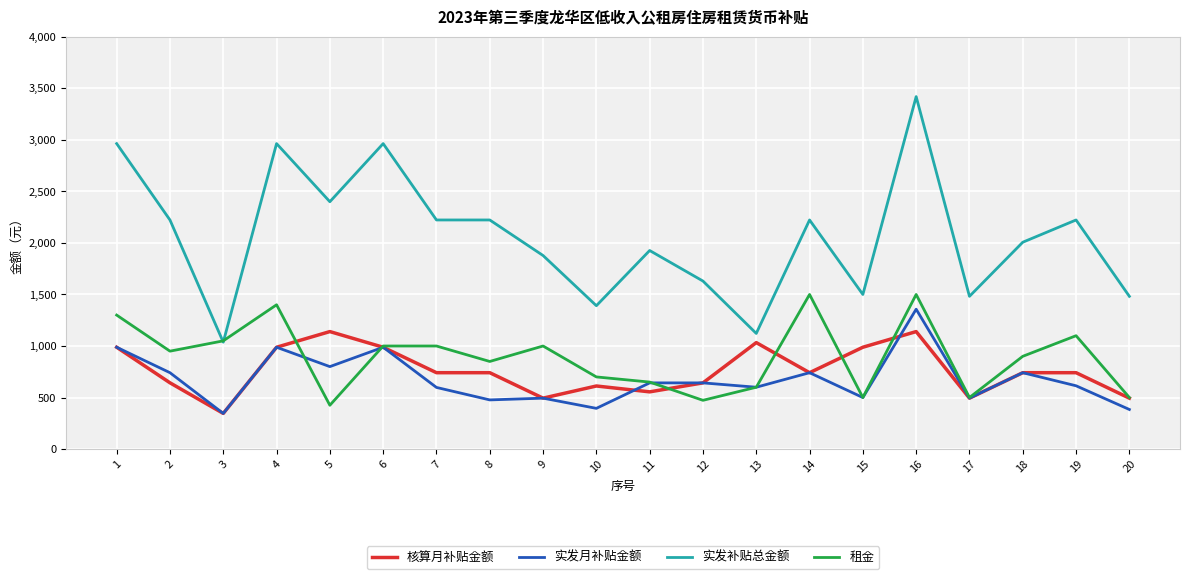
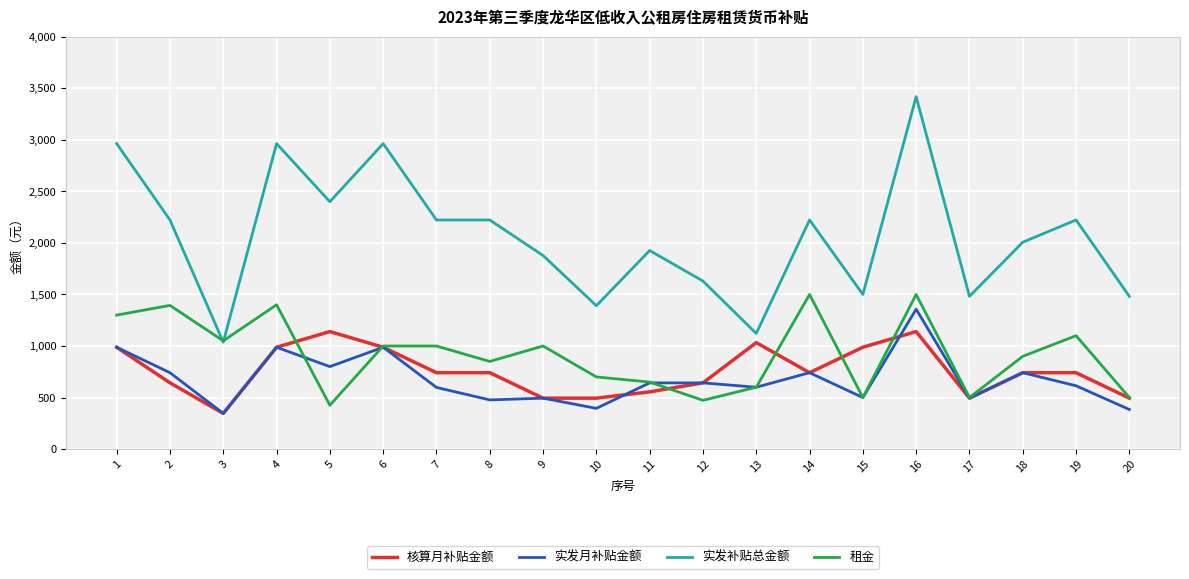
  {
    "核算月补贴金额": {
      "2": "640",
      "5": "1,140",
      "7": "740",
      "8": "740",
-     "10": "610",
+     "10": "490",
      "11": "560",
      "13": "1,030",
      "15": "990",
      "16": "1,140",
      "19": "740"
    },
    "实发月补贴金额": {
      "2": "740",
      "5": "800",
      "7": "600",
      "8": "480",
      "10": "400",
      "16": "1,360",
      "19": "610",
      "20": "380"
    },
    "实发补贴总金额": {
      "1": "2,960",
      "2": "2,220",
      "4": "2,960",
      "5": "2,400",
      "6": "2,960",
      "7": "2,220",
      "8": "2,220",
      "9": "1,880",
      "10": "1,390",
      "11": "1,930",
      "12": "1,630",
      "13": "1,120",
      "14": "2,220",
      "15": "1,500",
      "16": "3,420",
      "17": "1,480",
      "18": "2,010",
      "19": "2,220",
      "20": "1,480"
    },
    "租金": {
      "1": "1,300",
-     "2": "950",
+     "2": "1,390",
      "4": "1,400",
      "5": "430",
      "7": "1,000",
      "8": "850",
      "9": "1,000",
      "10": "700",
      "12": "470",
      "14": "1,500",
      "16": "1,500",
      "18": "900",
      "19": "1,100"
    }
  }
